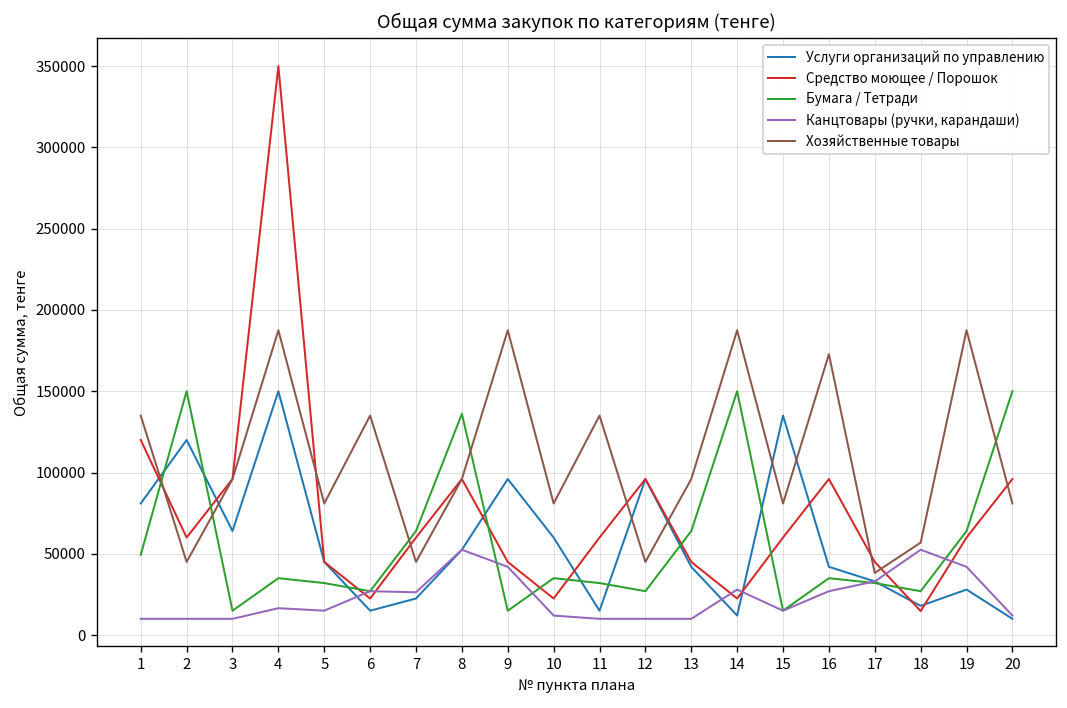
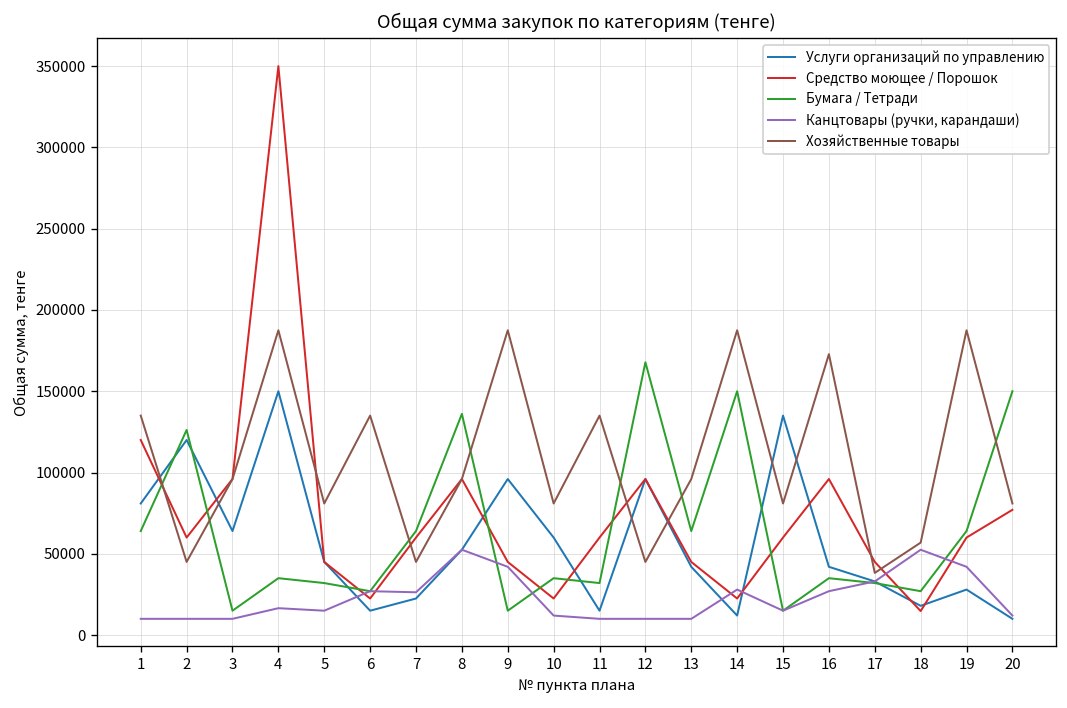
  {
    "Услуги организаций по управлению": {
      "1": 81000,
      "2": 120000,
      "3": 64000,
      "4": 150000,
      "6": 15000,
      "7": 23000,
      "9": 96000,
      "10": 60000,
      "11": 15000,
      "13": 42000,
      "14": 12000,
      "15": 135000,
      "16": 42000,
      "18": 18000,
      "19": 28000,
      "20": 10000
    },
    "Средство моющее / Порошок": {
      "1": 120000,
      "2": 60000,
      "4": 350000,
      "6": 23000,
      "7": 60000,
      "9": 45000,
      "10": 23000,
      "11": 60000,
      "13": 45000,
      "14": 23000,
      "15": 60000,
      "16": 96000,
      "17": 45000,
      "18": 15000,
      "19": 60000,
-     "20": 96000
+     "20": 77000
    },
    "Бумага / Тетради": {
-     "1": 49000,
-     "2": 150000,
+     "1": 64000,
+     "2": 126000,
      "3": 15000,
      "4": 35000,
      "5": 32000,
      "7": 64000,
      "8": 136000,
      "9": 15000,
      "10": 35000,
      "11": 32000,
-     "12": 27000,
+     "12": 168000,
      "13": 64000,
      "14": 150000,
      "16": 35000,
      "18": 27000,
      "19": 64000,
      "20": 150000
    },
    "Канцтовары (ручки, карандаши)": {
      "1": 10000,
      "2": 10000,
      "3": 10000,
      "4": 17000,
      "5": 15000,
      "7": 26000,
      "9": 42000,
      "10": 12000,
      "11": 10000,
      "12": 10000,
      "13": 10000,
      "14": 28000,
      "16": 27000,
      "18": 53000,
      "19": 42000,
      "20": 12000
    },
    "Хозяйственные товары": {
      "1": 135000,
      "2": 45000,
      "4": 188000,
      "5": 81000,
      "6": 135000,
      "7": 45000,
      "9": 188000,
      "10": 81000,
      "11": 135000,
      "12": 45000,
      "13": 96000,
      "14": 188000,
      "15": 81000,
      "16": 173000,
      "17": 38000,
      "18": 57000,
      "19": 188000,
      "20": 81000
    }
  }
